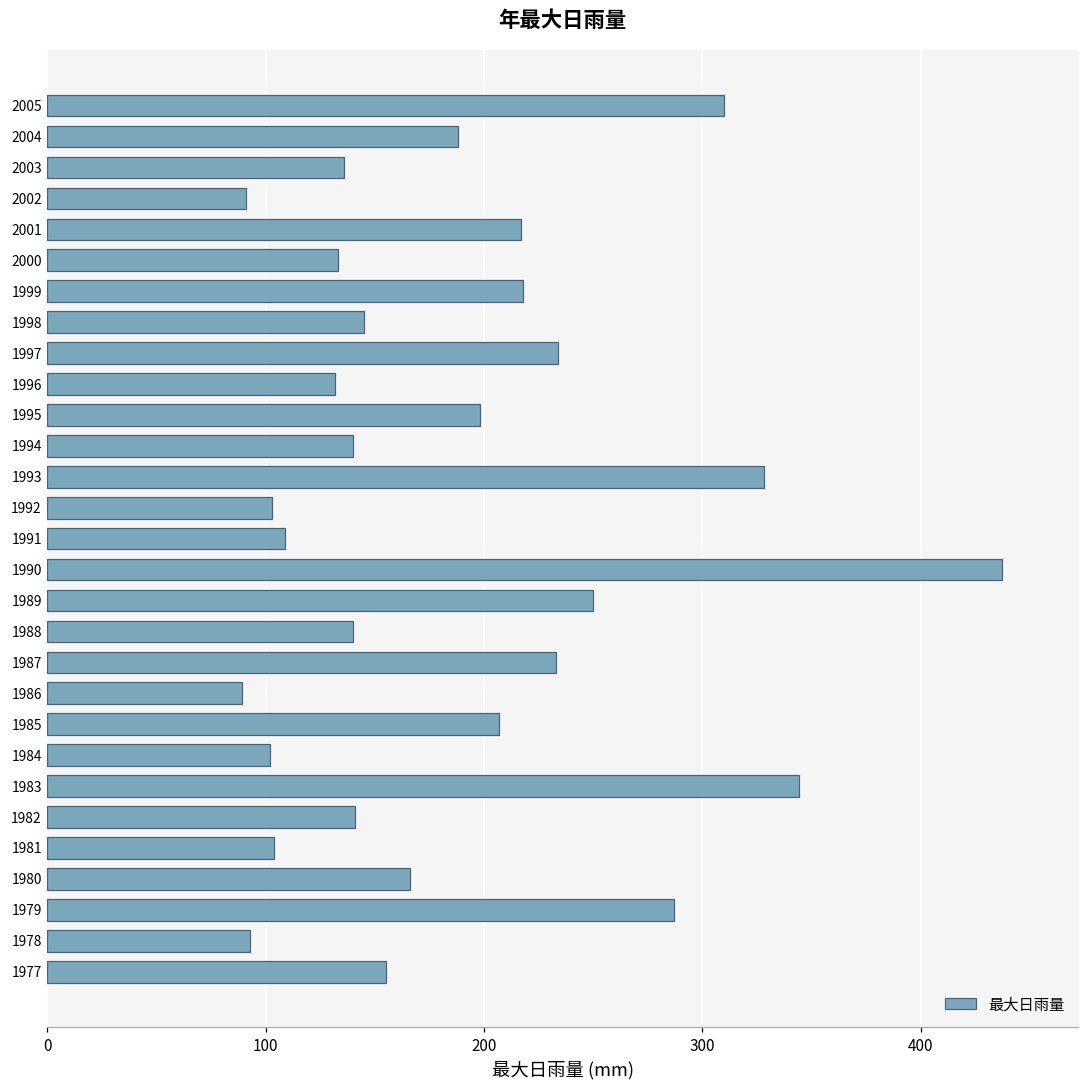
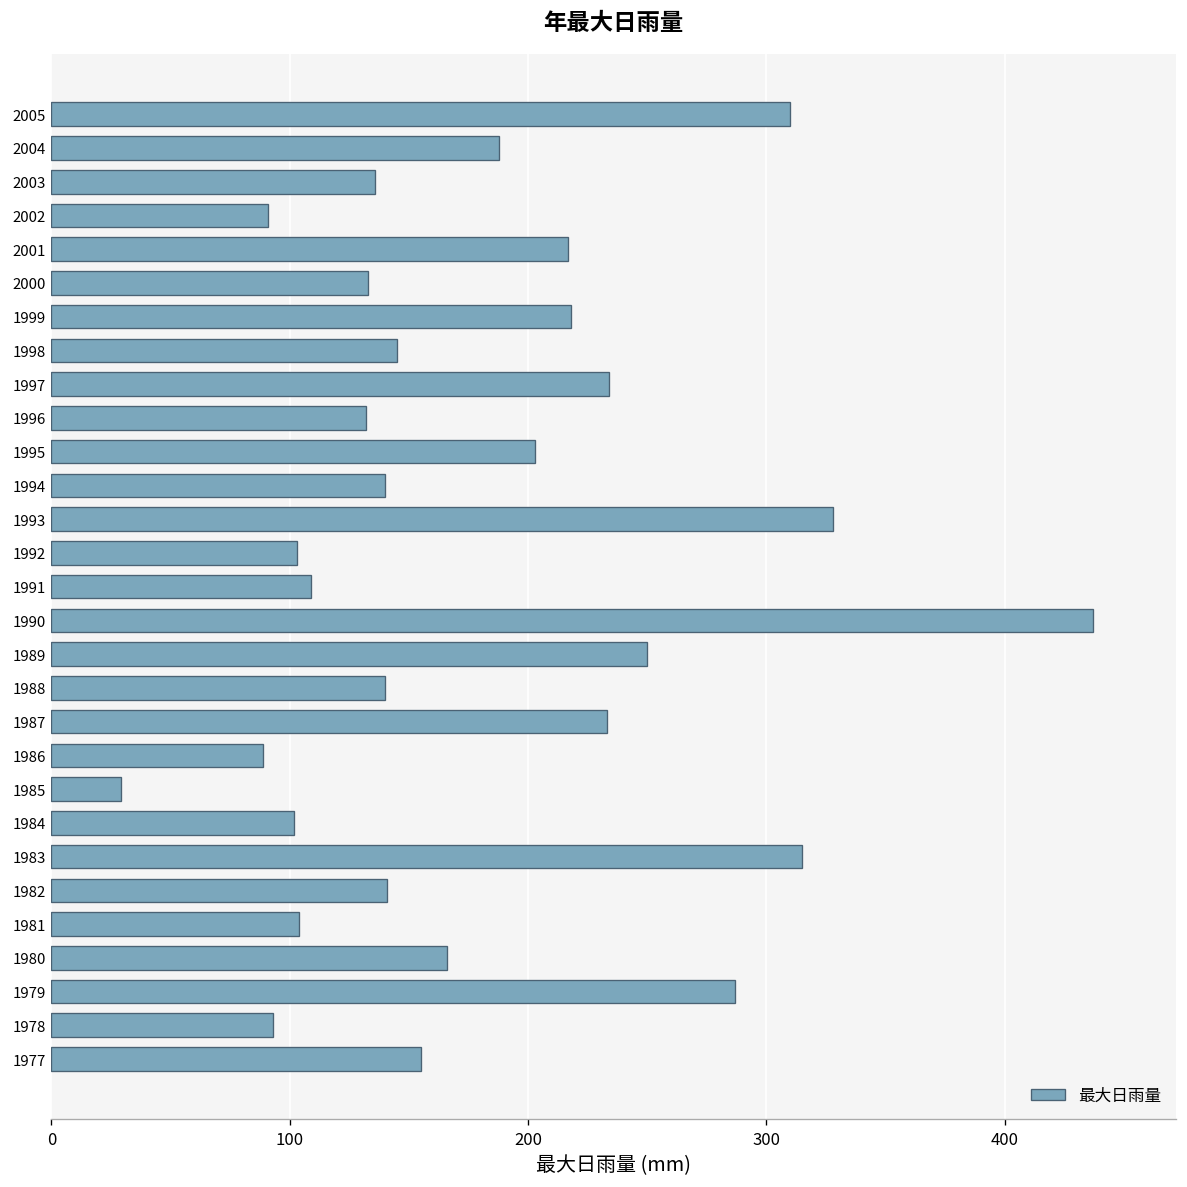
  {
    "2005": 310,
    "2004": 188,
    "2003": 136,
    "2002": 91,
    "2001": 217,
    "2000": 133,
    "1999": 218,
    "1998": 145,
    "1997": 234,
    "1996": 132,
-   "1995": 198,
+   "1995": 203,
    "1994": 140,
    "1993": 328,
    "1992": 103,
    "1991": 109,
    "1990": 437,
    "1989": 250,
    "1988": 140,
    "1987": 233,
    "1986": 89,
-   "1985": 207,
+   "1985": 29,
    "1984": 102,
-   "1983": 344,
+   "1983": 315,
    "1982": 141,
    "1981": 104,
    "1980": 166,
    "1979": 287,
    "1978": 93,
    "1977": 155
  }
